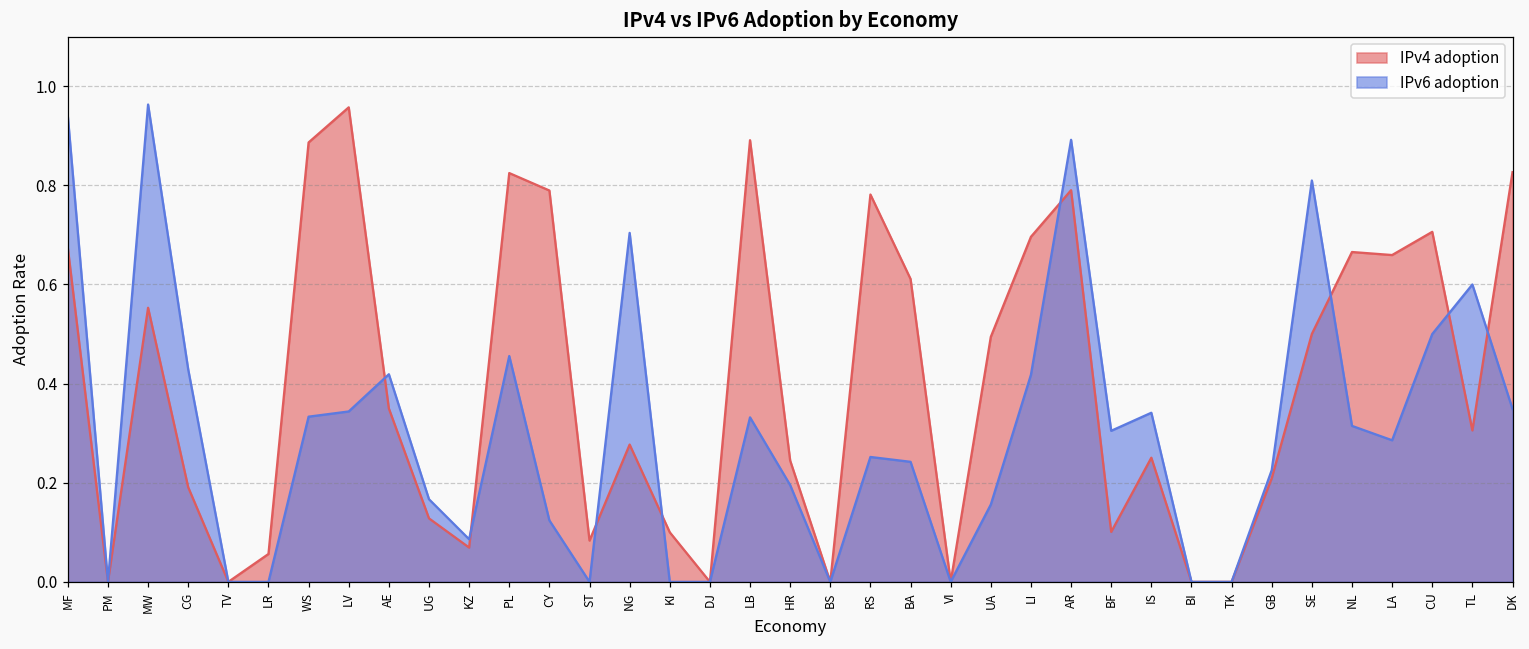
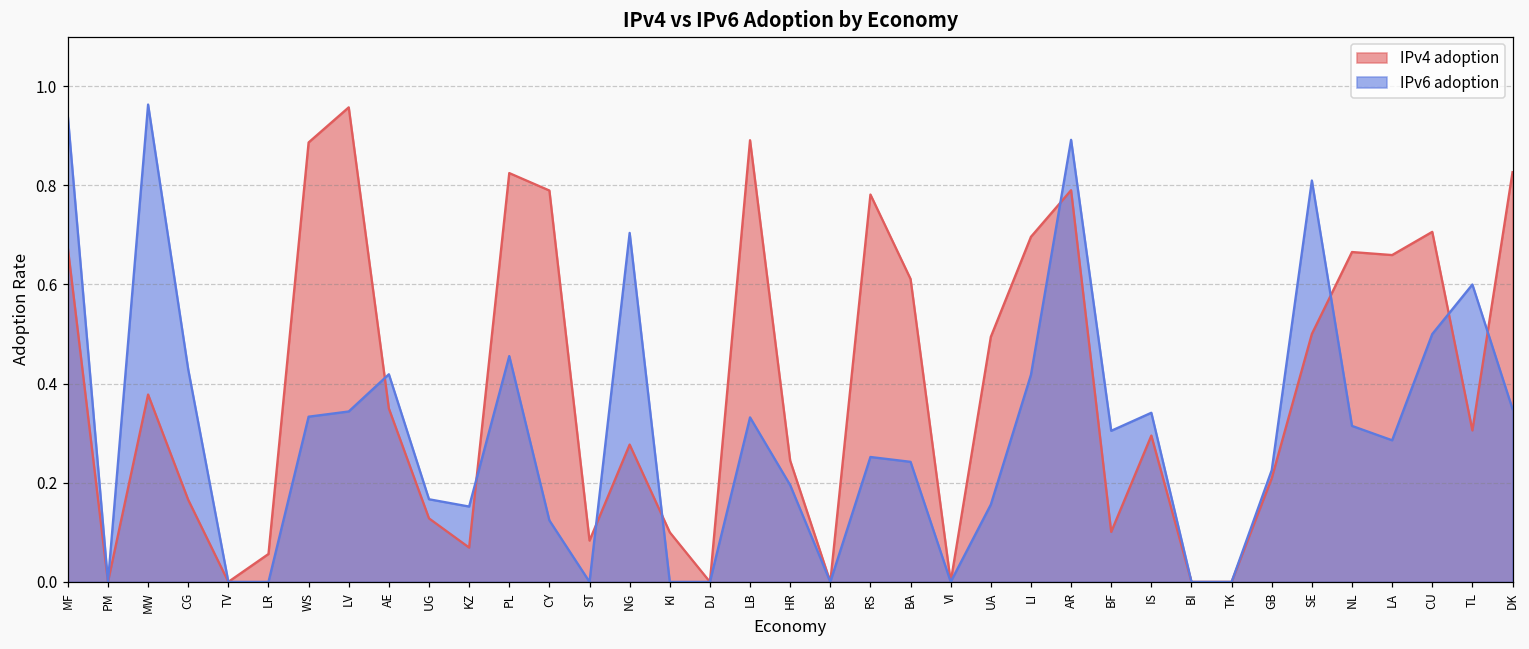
  {
    "IPv4 adoption": {
      "MF": 0.67,
-     "MW": 0.55,
-     "CG": 0.19,
+     "MW": 0.38,
+     "CG": 0.17,
      "LR": 0.06,
      "WS": 0.89,
      "LV": 0.96,
      "AE": 0.35,
      "UG": 0.13,
      "KZ": 0.07,
      "PL": 0.82,
      "CY": 0.79,
      "ST": 0.08,
      "NG": 0.28,
      "KI": 0.10,
      "LB": 0.89,
      "HR": 0.24,
      "RS": 0.78,
      "BA": 0.61,
      "UA": 0.49,
      "LI": 0.70,
      "AR": 0.79,
      "BF": 0.10,
-     "IS": 0.25,
+     "IS": 0.30,
      "GB": 0.21,
      "SE": 0.50,
      "NL": 0.67,
      "LA": 0.66,
      "CU": 0.71,
      "TL": 0.31,
      "DK": 0.83
    },
    "IPv6 adoption": {
      "MF": 0.94,
      "MW": 0.96,
      "CG": 0.43,
      "LR": 0.00,
      "WS": 0.33,
      "LV": 0.34,
      "AE": 0.42,
      "UG": 0.17,
-     "KZ": 0.09,
+     "KZ": 0.15,
      "PL": 0.46,
      "CY": 0.12,
      "ST": 0.00,
      "NG": 0.70,
      "KI": 0.00,
      "LB": 0.33,
      "HR": 0.20,
      "RS": 0.25,
      "BA": 0.24,
      "UA": 0.16,
      "LI": 0.42,
      "AR": 0.89,
      "BF": 0.30,
      "IS": 0.34,
      "GB": 0.23,
      "SE": 0.81,
      "NL": 0.31,
      "LA": 0.29,
      "CU": 0.50,
      "TL": 0.60,
      "DK": 0.35
    }
  }
